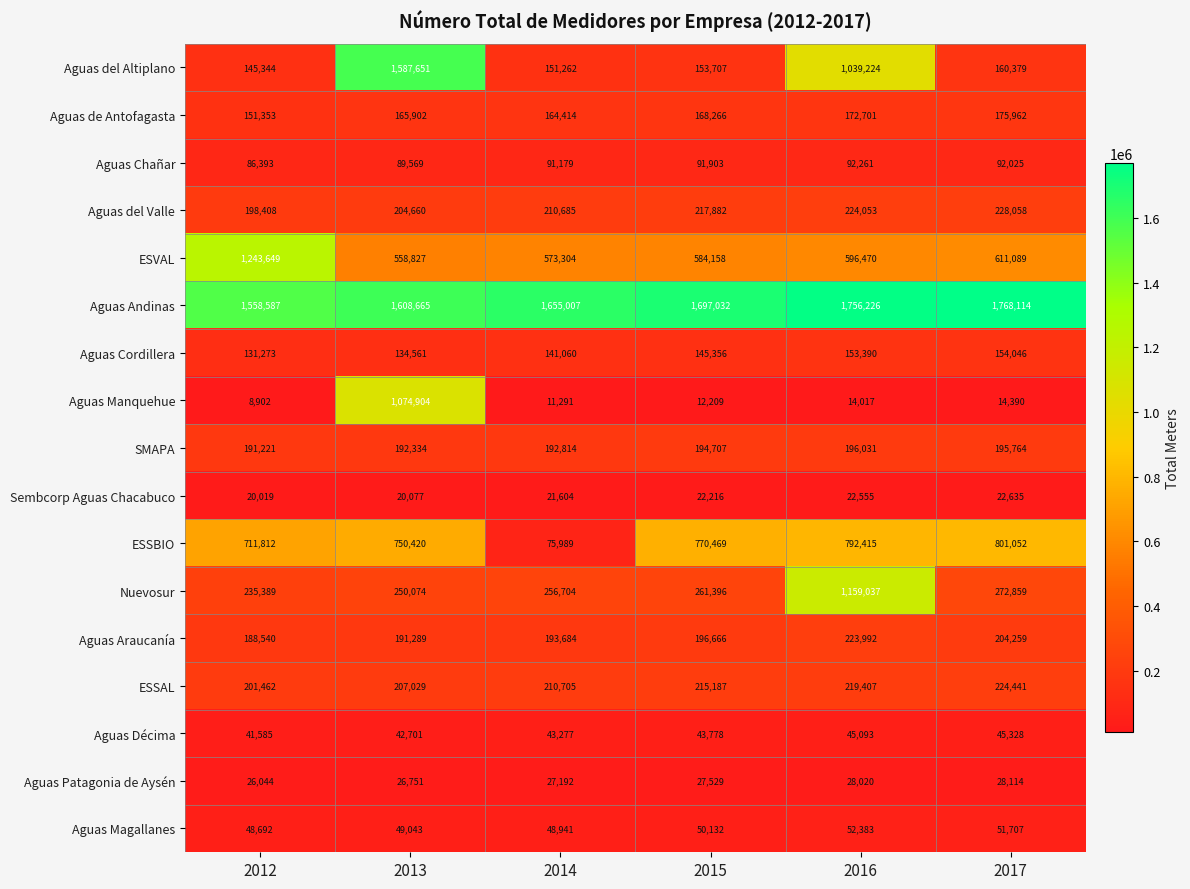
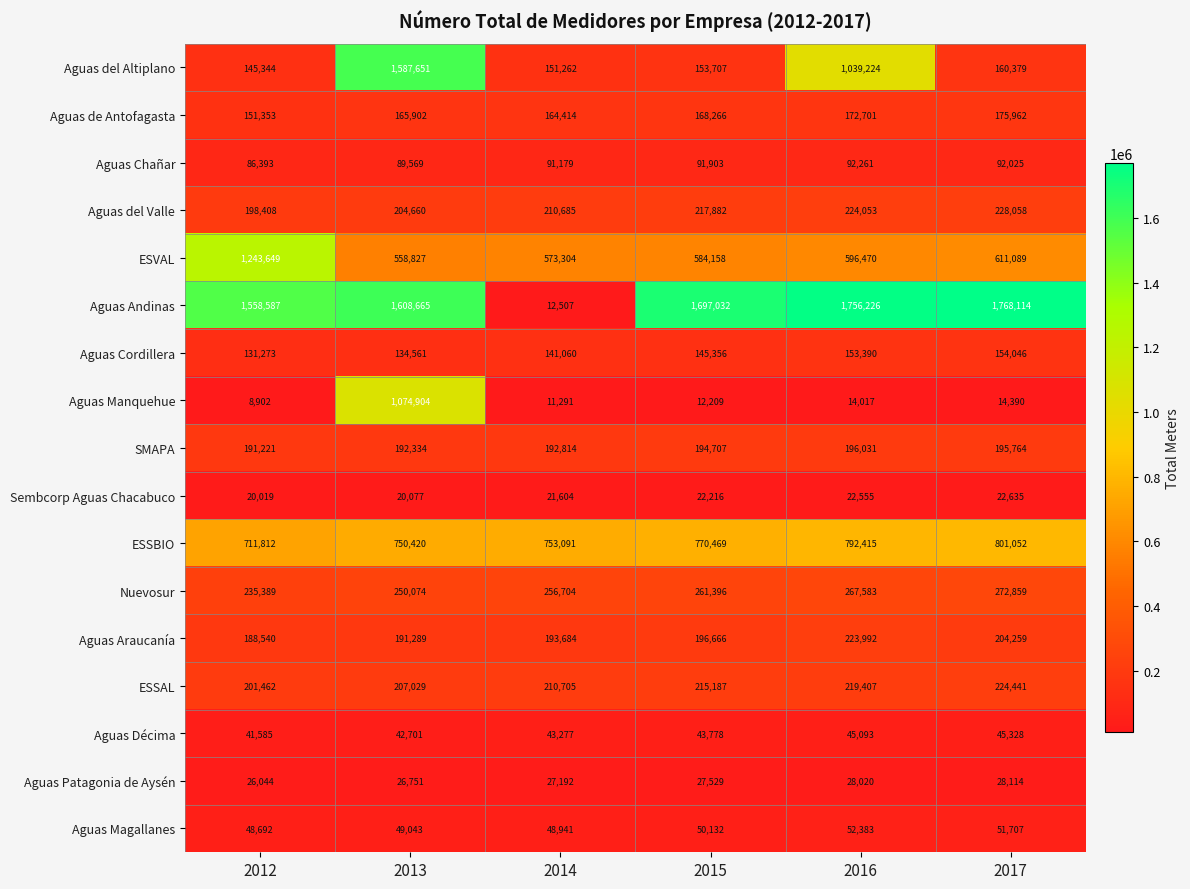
  {
    "Aguas del Altiplano": {
      "2012": "145,344",
      "2013": "1,587,651",
      "2014": "151,262",
      "2015": "153,707",
      "2016": "1,039,224",
      "2017": "160,379"
    },
    "Aguas de Antofagasta": {
      "2012": "151,353",
      "2013": "165,902",
      "2014": "164,414",
      "2015": "168,266",
      "2016": "172,701",
      "2017": "175,962"
    },
    "Aguas Chañar": {
      "2012": "86,393",
      "2013": "89,569",
      "2014": "91,179",
      "2015": "91,903",
      "2016": "92,261",
      "2017": "92,025"
    },
    "Aguas del Valle": {
      "2012": "198,408",
      "2013": "204,660",
      "2014": "210,685",
      "2015": "217,882",
      "2016": "224,053",
      "2017": "228,058"
    },
    "ESVAL": {
      "2012": "1,243,649",
      "2013": "558,827",
      "2014": "573,304",
      "2015": "584,158",
      "2016": "596,470",
      "2017": "611,089"
    },
    "Aguas Andinas": {
      "2012": "1,558,587",
      "2013": "1,608,665",
-     "2014": "1,655,007",
+     "2014": "12,507",
      "2015": "1,697,032",
      "2016": "1,756,226",
      "2017": "1,768,114"
    },
    "Aguas Cordillera": {
      "2012": "131,273",
      "2013": "134,561",
      "2014": "141,060",
      "2015": "145,356",
      "2016": "153,390",
      "2017": "154,046"
    },
    "Aguas Manquehue": {
      "2012": "8,902",
      "2013": "1,074,904",
      "2014": "11,291",
      "2015": "12,209",
      "2016": "14,017",
      "2017": "14,390"
    },
    "SMAPA": {
      "2012": "191,221",
      "2013": "192,334",
      "2014": "192,814",
      "2015": "194,707",
      "2016": "196,031",
      "2017": "195,764"
    },
    "Sembcorp Aguas Chacabuco": {
      "2012": "20,019",
      "2013": "20,077",
      "2014": "21,604",
      "2015": "22,216",
      "2016": "22,555",
      "2017": "22,635"
    },
    "ESSBIO": {
      "2012": "711,812",
      "2013": "750,420",
-     "2014": "75,989",
+     "2014": "753,091",
      "2015": "770,469",
      "2016": "792,415",
      "2017": "801,052"
    },
    "Nuevosur": {
      "2012": "235,389",
      "2013": "250,074",
      "2014": "256,704",
      "2015": "261,396",
-     "2016": "1,159,037",
+     "2016": "267,583",
      "2017": "272,859"
    },
    "Aguas Araucanía": {
      "2012": "188,540",
      "2013": "191,289",
      "2014": "193,684",
      "2015": "196,666",
      "2016": "223,992",
      "2017": "204,259"
    },
    "ESSAL": {
      "2012": "201,462",
      "2013": "207,029",
      "2014": "210,705",
      "2015": "215,187",
      "2016": "219,407",
      "2017": "224,441"
    },
    "Aguas Décima": {
      "2012": "41,585",
      "2013": "42,701",
      "2014": "43,277",
      "2015": "43,778",
      "2016": "45,093",
      "2017": "45,328"
    },
    "Aguas Patagonia de Aysén": {
      "2012": "26,044",
      "2013": "26,751",
      "2014": "27,192",
      "2015": "27,529",
      "2016": "28,020",
      "2017": "28,114"
    },
    "Aguas Magallanes": {
      "2012": "48,692",
      "2013": "49,043",
      "2014": "48,941",
      "2015": "50,132",
      "2016": "52,383",
      "2017": "51,707"
    }
  }
